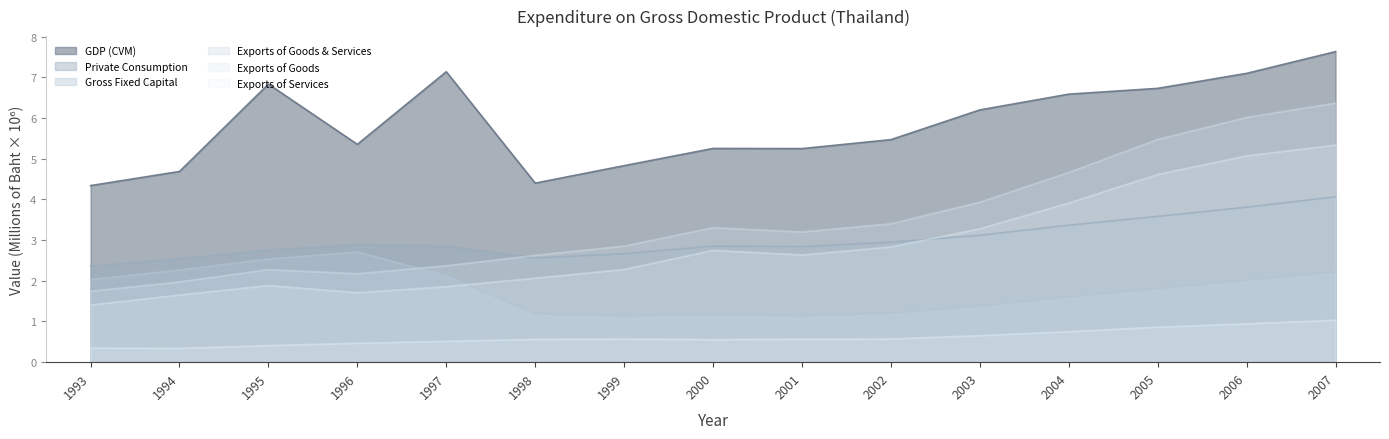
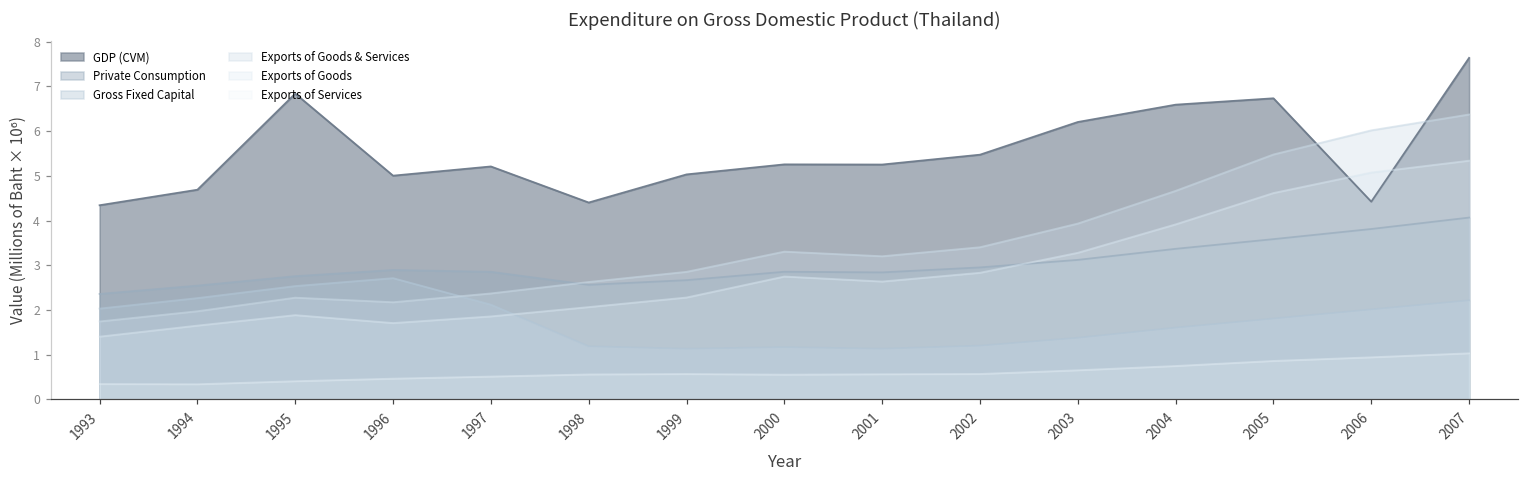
  {
    "GDP (CVM)": {
      "1993": 4.3,
      "1994": 4.7,
      "1995": 6.8,
-     "1996": 5.4,
-     "1997": 7.1,
+     "1996": 5.0,
+     "1997": 5.2,
      "1998": 4.4,
-     "1999": 4.8,
+     "1999": 5.0,
      "2000": 5.3,
      "2001": 5.3,
      "2002": 5.5,
      "2003": 6.2,
      "2004": 6.6,
      "2005": 6.7,
-     "2006": 7.1,
+     "2006": 4.4,
      "2007": 7.6
    }
  }
